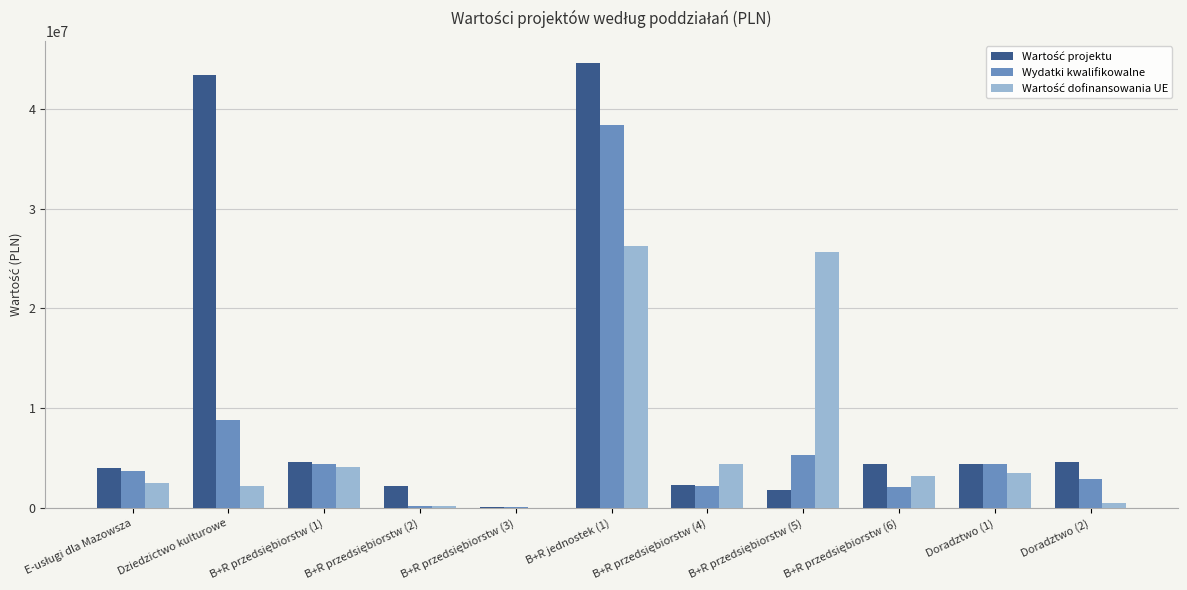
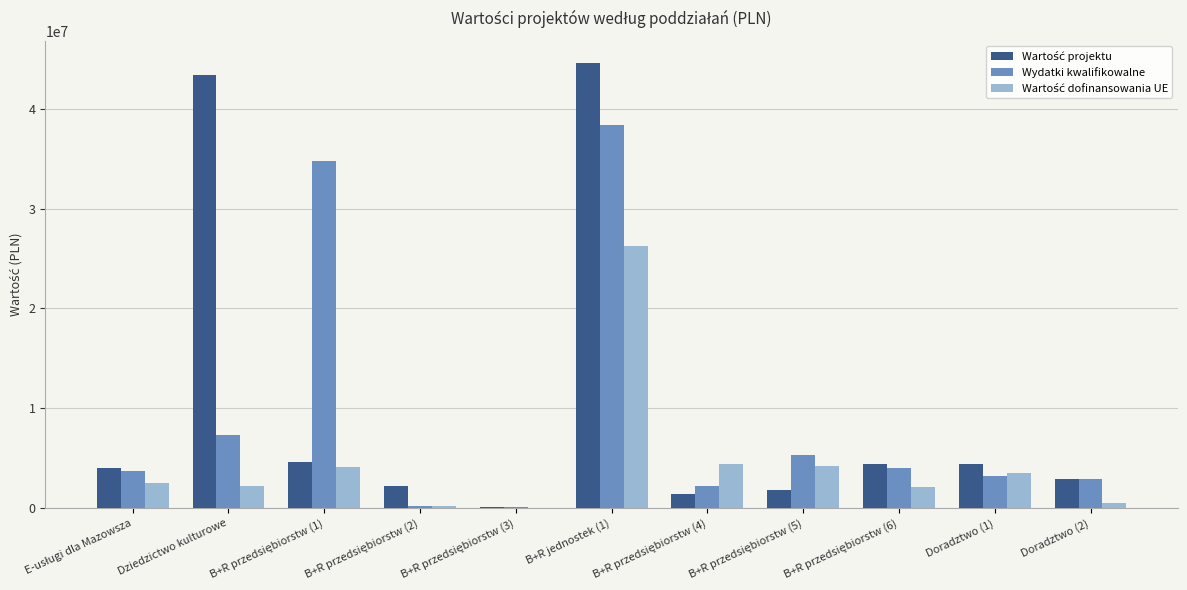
  {
    "Wartość projektu": {
      "E-usługi dla Mazowsza": 4000000,
      "Dziedzictwo kulturowe": 43000000,
      "B+R przedsiębiorstw (1)": 5000000,
      "B+R przedsiębiorstw (2)": 2000000,
      "B+R jednostek (1)": 45000000,
-     "B+R przedsiębiorstw (4)": 2000000,
+     "B+R przedsiębiorstw (4)": 1000000,
      "B+R przedsiębiorstw (5)": 2000000,
      "B+R przedsiębiorstw (6)": 4000000,
      "Doradztwo (1)": 4000000,
-     "Doradztwo (2)": 5000000
+     "Doradztwo (2)": 3000000
    },
    "Wydatki kwalifikowalne": {
      "E-usługi dla Mazowsza": 4000000,
-     "Dziedzictwo kulturowe": 9000000,
-     "B+R przedsiębiorstw (1)": 4000000,
+     "Dziedzictwo kulturowe": 7000000,
+     "B+R przedsiębiorstw (1)": 35000000,
      "B+R przedsiębiorstw (2)": 0,
      "B+R jednostek (1)": 38000000,
      "B+R przedsiębiorstw (4)": 2000000,
      "B+R przedsiębiorstw (5)": 5000000,
-     "B+R przedsiębiorstw (6)": 2000000,
-     "Doradztwo (1)": 4000000,
+     "B+R przedsiębiorstw (6)": 4000000,
+     "Doradztwo (1)": 3000000,
      "Doradztwo (2)": 3000000
    },
    "Wartość dofinansowania UE": {
      "E-usługi dla Mazowsza": 3000000,
      "Dziedzictwo kulturowe": 2000000,
      "B+R przedsiębiorstw (1)": 4000000,
      "B+R jednostek (1)": 26000000,
      "B+R przedsiębiorstw (4)": 4000000,
-     "B+R przedsiębiorstw (5)": 26000000,
-     "B+R przedsiębiorstw (6)": 3000000,
+     "B+R przedsiębiorstw (5)": 4000000,
+     "B+R przedsiębiorstw (6)": 2000000,
      "Doradztwo (1)": 4000000,
      "Doradztwo (2)": 1000000
    }
  }
